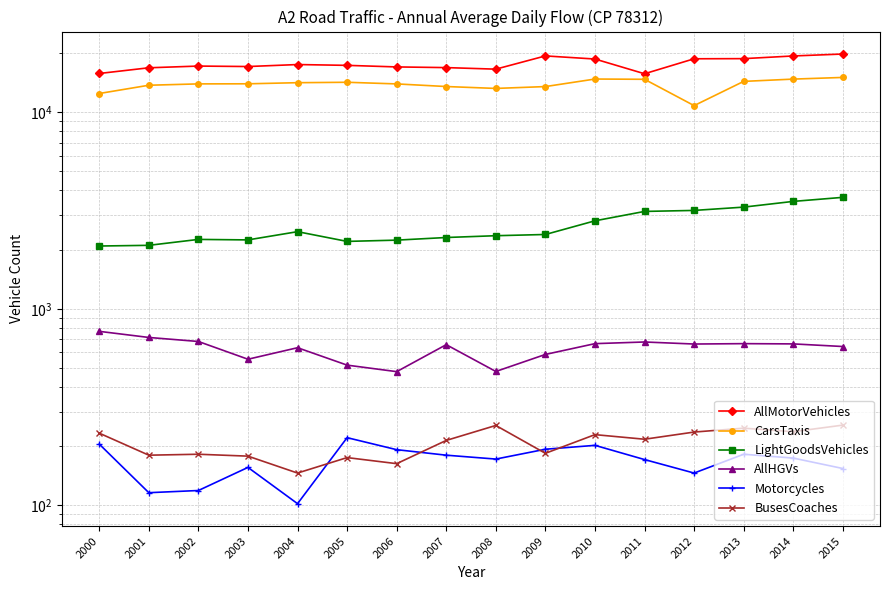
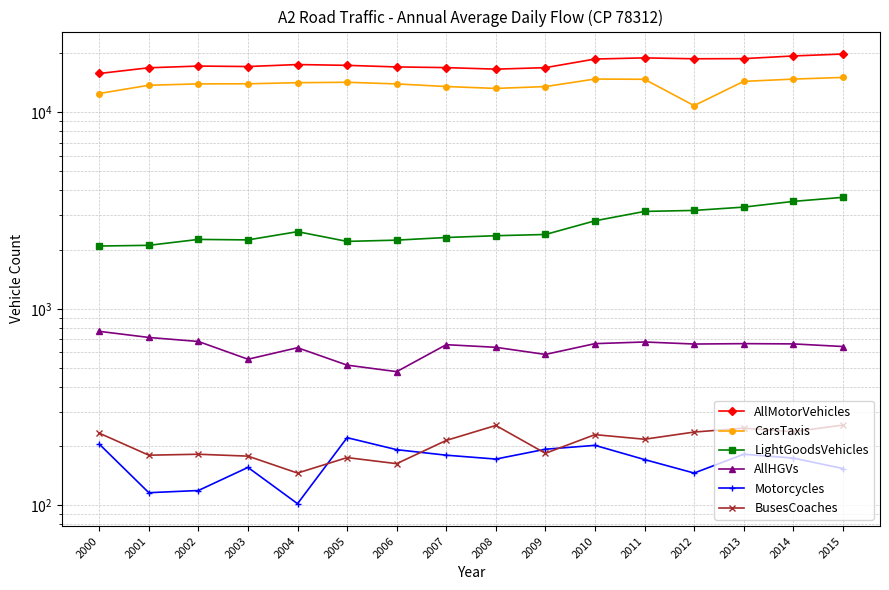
  {
    "AllMotorVehicles": {
      "2000": 16000,
      "2001": 17000,
      "2002": 17000,
      "2003": 17000,
      "2004": 17000,
      "2005": 17000,
      "2006": 17000,
      "2007": 17000,
      "2008": 17000,
-     "2009": 19000,
+     "2009": 17000,
      "2010": 19000,
-     "2011": 16000,
+     "2011": 19000,
      "2012": 19000,
      "2013": 19000,
      "2014": 19000,
      "2015": 20000
    },
    "CarsTaxis": {
      "2000": 12000,
      "2001": 14000,
      "2002": 14000,
      "2003": 14000,
      "2004": 14000,
      "2005": 14000,
      "2006": 14000,
      "2007": 14000,
      "2008": 13000,
      "2009": 14000,
      "2010": 15000,
      "2011": 15000,
      "2012": 11000,
      "2013": 14000,
      "2014": 15000,
      "2015": 15000
    },
    "LightGoodsVehicles": {
      "2000": 2100,
      "2001": 2100,
      "2002": 2300,
      "2003": 2200,
      "2004": 2500,
      "2005": 2200,
      "2006": 2200,
      "2007": 2300,
      "2008": 2400,
      "2009": 2400,
      "2010": 2800,
      "2011": 3100,
      "2012": 3200,
      "2013": 3300,
      "2014": 3500,
      "2015": 3700
    },
    "AllHGVs": {
      "2000": 770,
      "2001": 720,
      "2002": 680,
      "2003": 550,
      "2004": 630,
      "2005": 520,
      "2006": 480,
      "2007": 660,
-     "2008": 480,
+     "2008": 640,
      "2009": 590,
      "2010": 670,
      "2011": 680,
      "2012": 660,
      "2013": 670,
      "2014": 660,
      "2015": 640
    },
    "Motorcycles": {
      "2000": 210,
      "2001": 120,
      "2002": 120,
      "2003": 160,
      "2004": 100,
      "2005": 220,
      "2006": 190,
      "2007": 180,
      "2008": 170,
      "2009": 190,
      "2010": 200,
      "2011": 170,
      "2012": 150
    },
    "BusesCoaches": {
      "2000": 230,
      "2001": 180,
      "2002": 180,
      "2003": 180,
      "2004": 150,
      "2005": 180,
      "2006": 160,
      "2007": 210,
      "2008": 260,
      "2009": 180,
      "2010": 230,
      "2011": 220,
      "2012": 240
    }
  }
